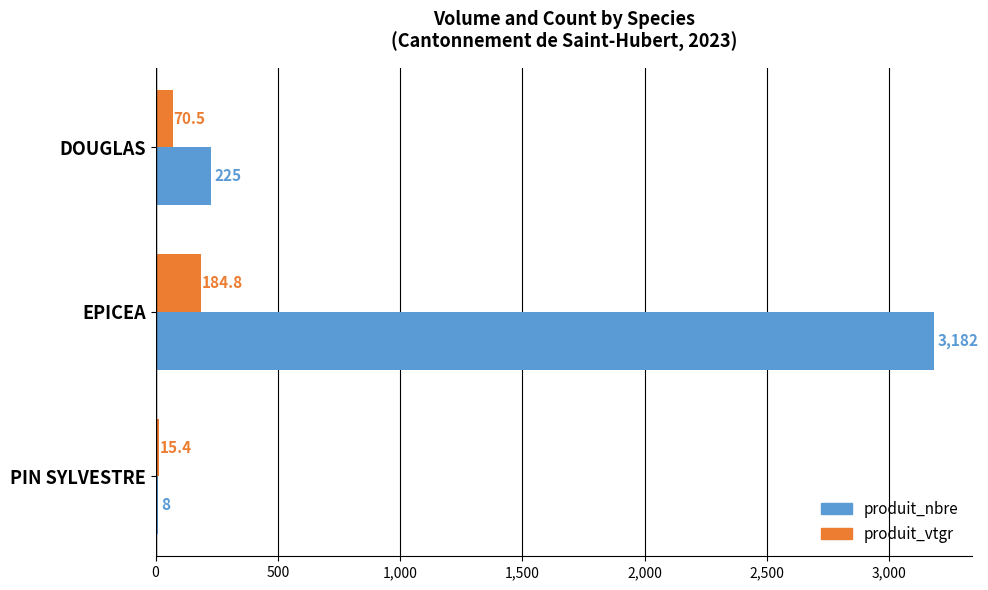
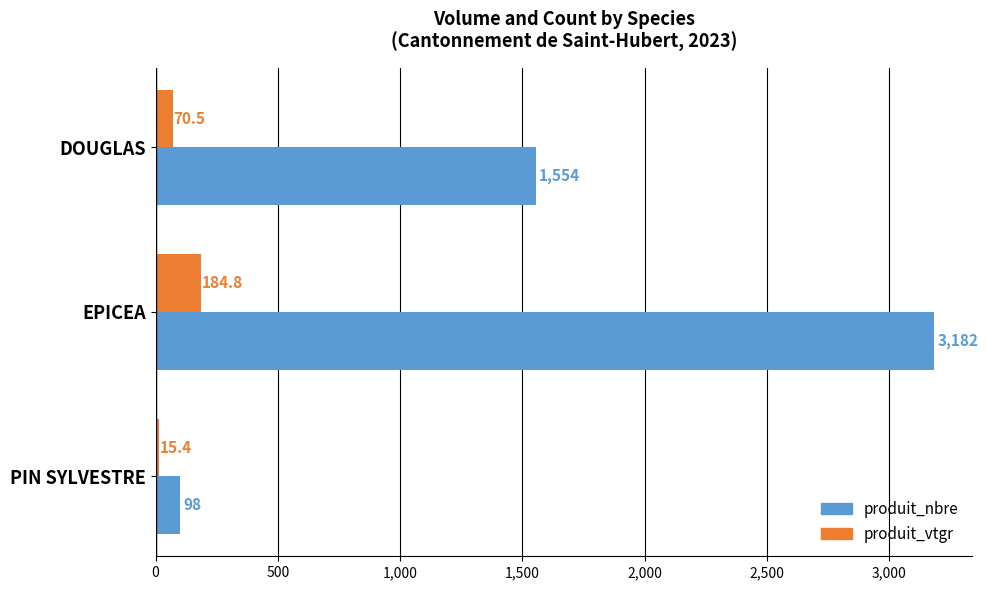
  {
    "produit_nbre": {
-     "DOUGLAS": "225",
+     "DOUGLAS": "1,554",
      "EPICEA": "3,182",
-     "PIN SYLVESTRE": "8"
+     "PIN SYLVESTRE": "98"
    },
    "produit_vtgr": {
      "DOUGLAS": "70.5",
      "EPICEA": "184.8",
      "PIN SYLVESTRE": "15.4"
    }
  }
